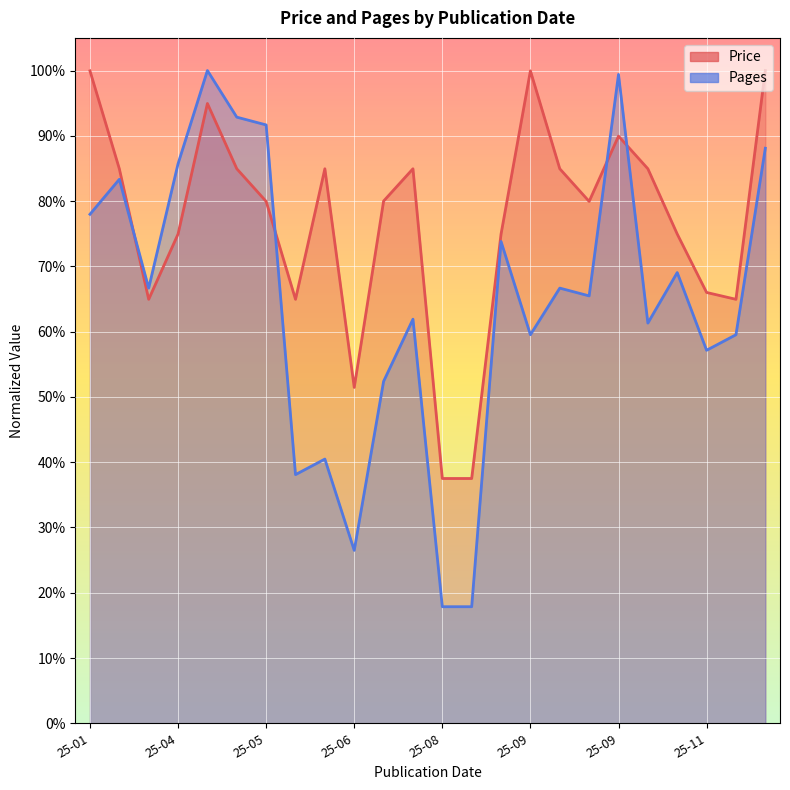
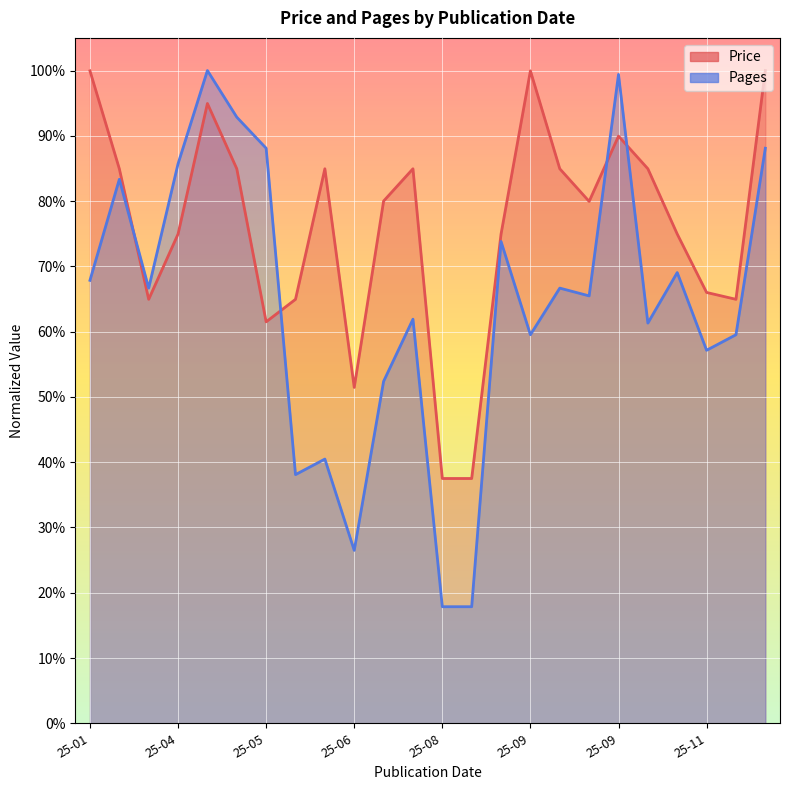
  {
    "Price": {
      "25-01": "100%",
      "25-04": "75%",
-     "25-05": "80%",
+     "25-05": "62%",
      "25-06": "51%",
      "25-08": "38%",
      "25-11": "66%"
    },
    "Pages": {
-     "25-01": "78%",
+     "25-01": "68%",
      "25-04": "86%",
-     "25-05": "92%",
+     "25-05": "88%",
      "25-06": "26%",
      "25-08": "18%",
      "25-11": "57%"
    }
  }
